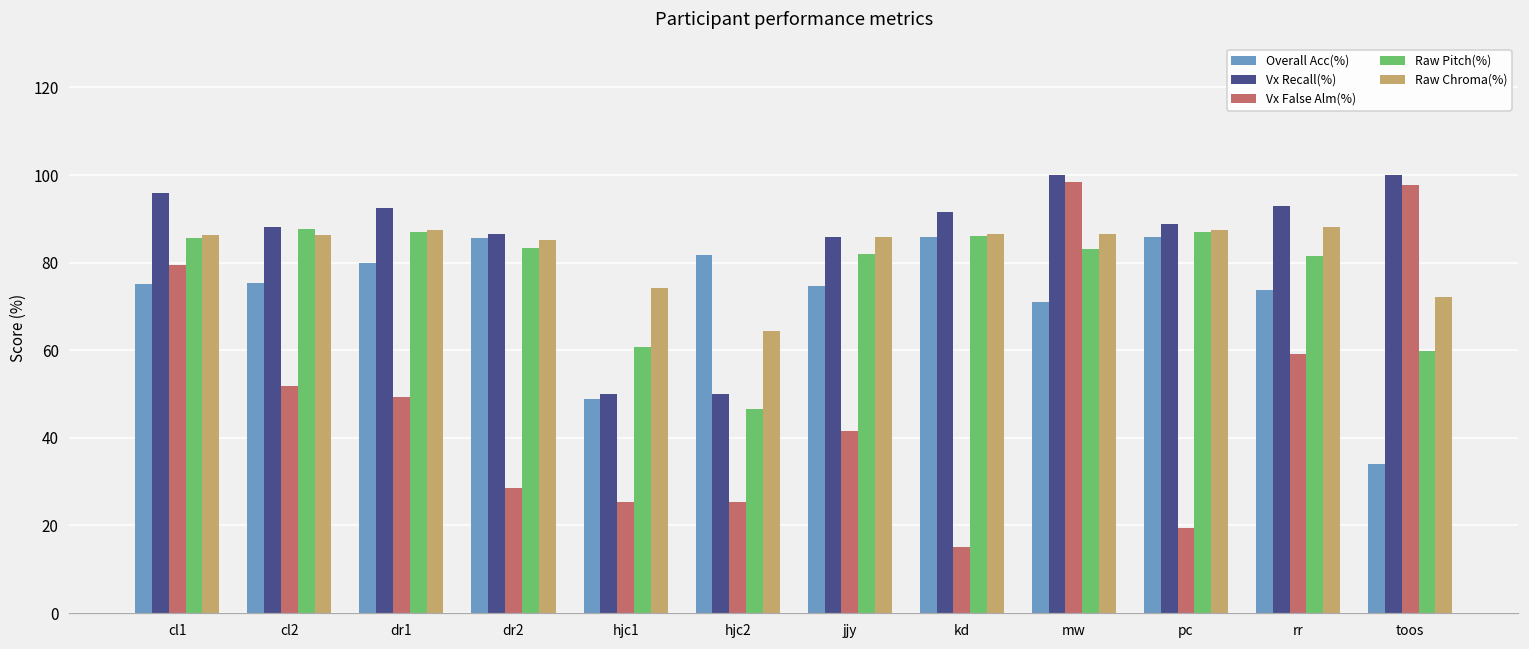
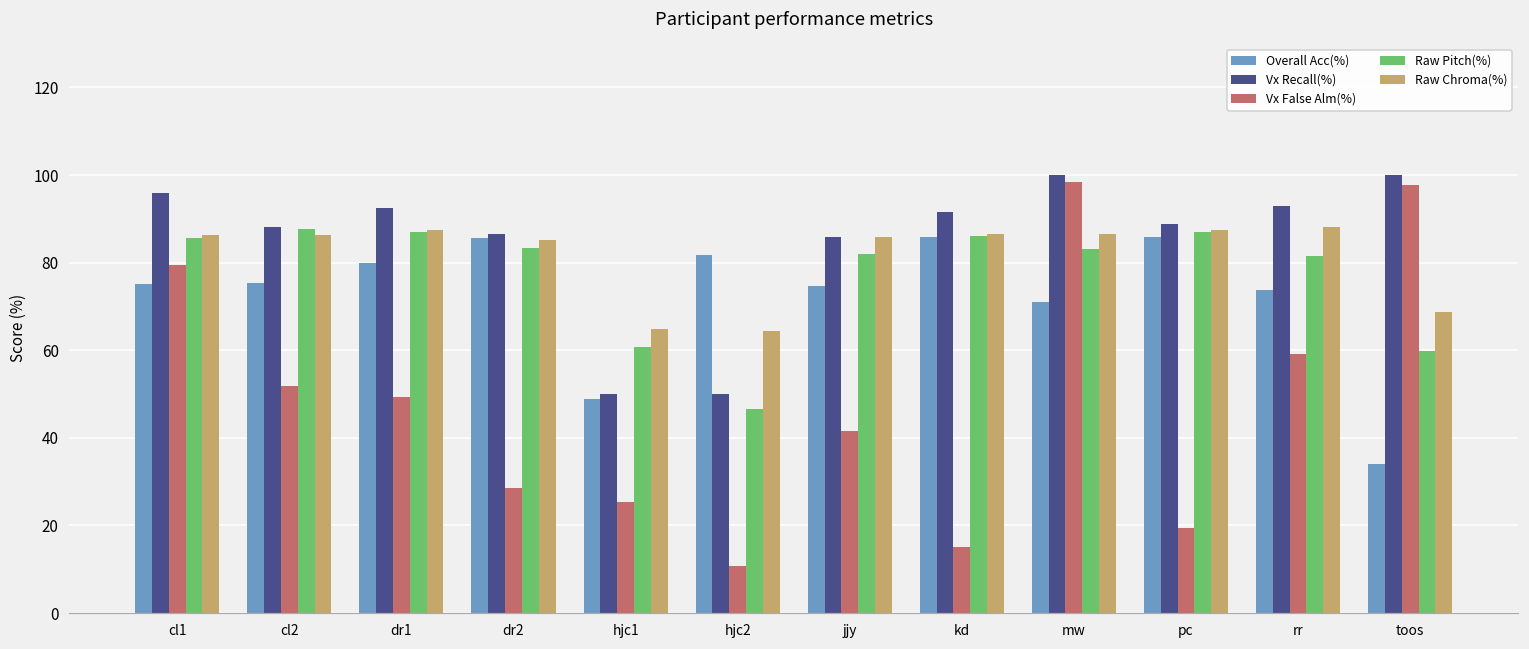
  {
    "Overall Acc(%)": {
      "cl1": 75,
      "cl2": 75,
      "dr1": 80,
      "dr2": 86,
      "hjc1": 49,
      "hjc2": 82,
      "jjy": 75,
      "kd": 86,
      "mw": 71,
      "pc": 86,
      "rr": 74,
      "toos": 34
    },
    "Vx Recall(%)": {
      "cl1": 96,
      "cl2": 88,
      "dr1": 92,
      "dr2": 87,
      "hjc1": 50,
      "hjc2": 50,
      "jjy": 86,
      "kd": 92,
      "mw": 100,
      "pc": 89,
      "rr": 93,
      "toos": 100
    },
    "Vx False Alm(%)": {
      "cl1": 79,
      "cl2": 52,
      "dr1": 49,
      "dr2": 28,
      "hjc1": 25,
-     "hjc2": 25,
+     "hjc2": 11,
      "jjy": 42,
      "kd": 15,
      "mw": 98,
      "pc": 19,
      "rr": 59,
      "toos": 98
    },
    "Raw Pitch(%)": {
      "cl1": 86,
      "cl2": 88,
      "dr1": 87,
      "dr2": 83,
      "hjc1": 61,
      "hjc2": 47,
      "jjy": 82,
      "kd": 86,
      "mw": 83,
      "pc": 87,
      "rr": 81,
      "toos": 60
    },
    "Raw Chroma(%)": {
      "cl1": 86,
      "cl2": 86,
      "dr1": 87,
      "dr2": 85,
-     "hjc1": 74,
+     "hjc1": 65,
      "hjc2": 64,
      "jjy": 86,
      "kd": 86,
      "mw": 87,
      "pc": 88,
      "rr": 88,
-     "toos": 72
+     "toos": 69
    }
  }
